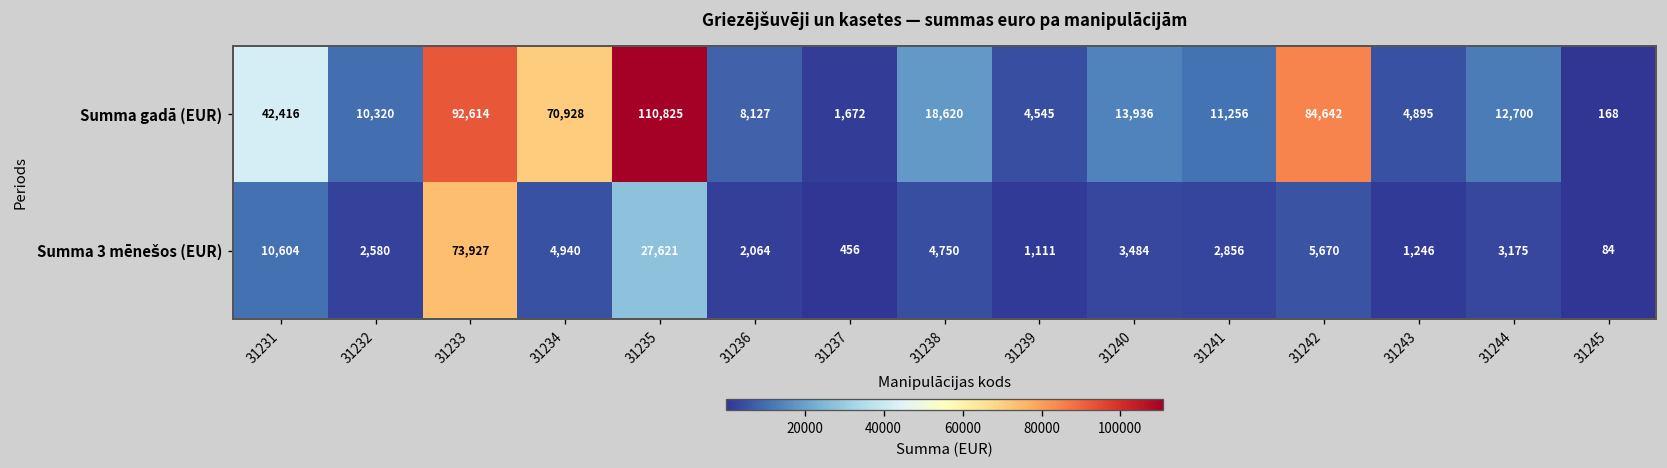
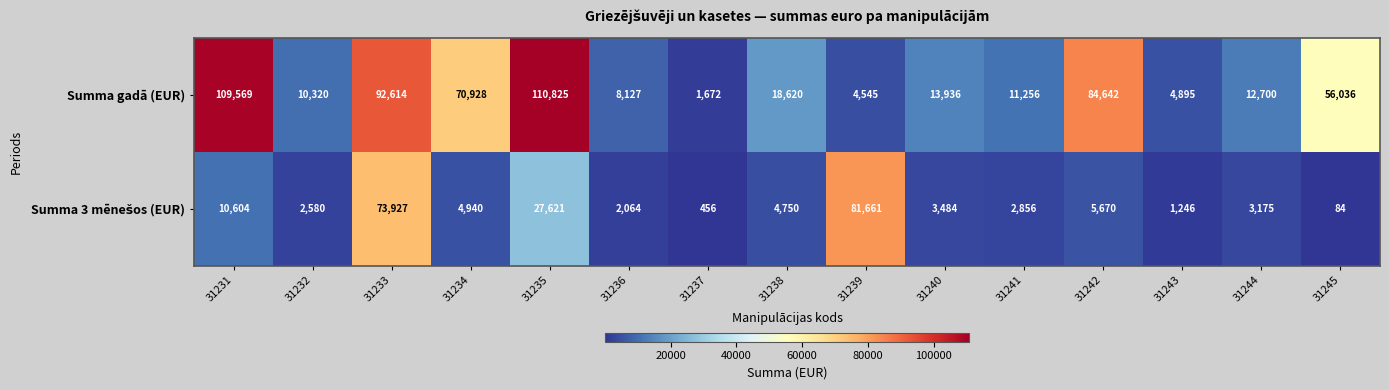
  {
    "Summa gadā (EUR)": {
-     "31231": "42,416",
+     "31231": "109,569",
      "31232": "10,320",
      "31233": "92,614",
      "31234": "70,928",
      "31235": "110,825",
      "31236": "8,127",
      "31237": "1,672",
      "31238": "18,620",
      "31239": "4,545",
      "31240": "13,936",
      "31241": "11,256",
      "31242": "84,642",
      "31243": "4,895",
      "31244": "12,700",
-     "31245": "168"
+     "31245": "56,036"
    },
    "Summa 3 mēnešos (EUR)": {
      "31231": "10,604",
      "31232": "2,580",
      "31233": "73,927",
      "31234": "4,940",
      "31235": "27,621",
      "31236": "2,064",
      "31237": "456",
      "31238": "4,750",
-     "31239": "1,111",
+     "31239": "81,661",
      "31240": "3,484",
      "31241": "2,856",
      "31242": "5,670",
      "31243": "1,246",
      "31244": "3,175",
      "31245": "84"
    }
  }
